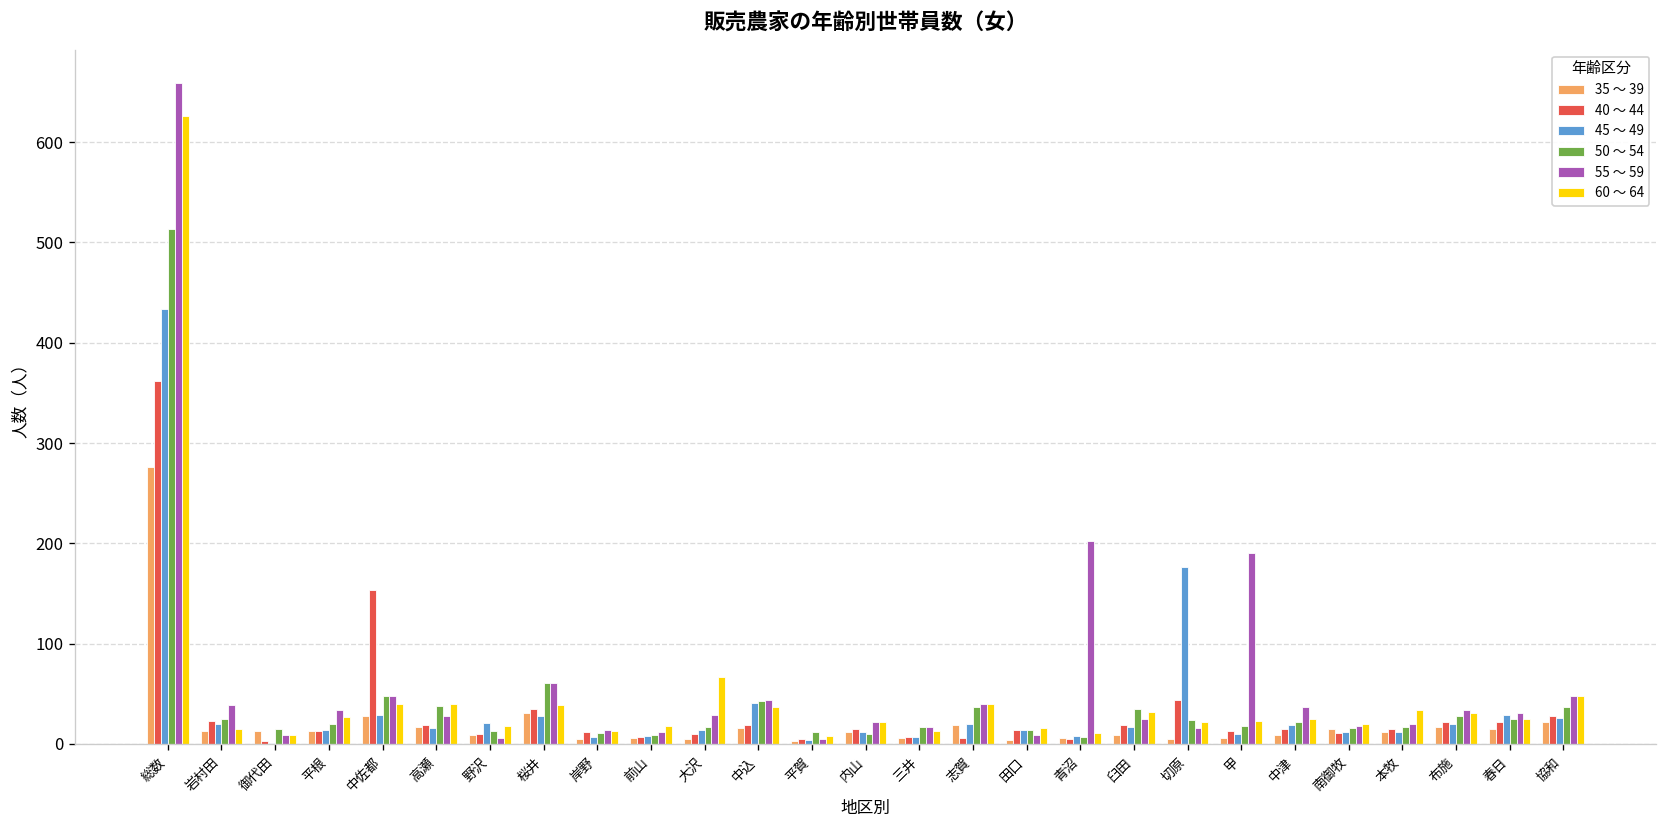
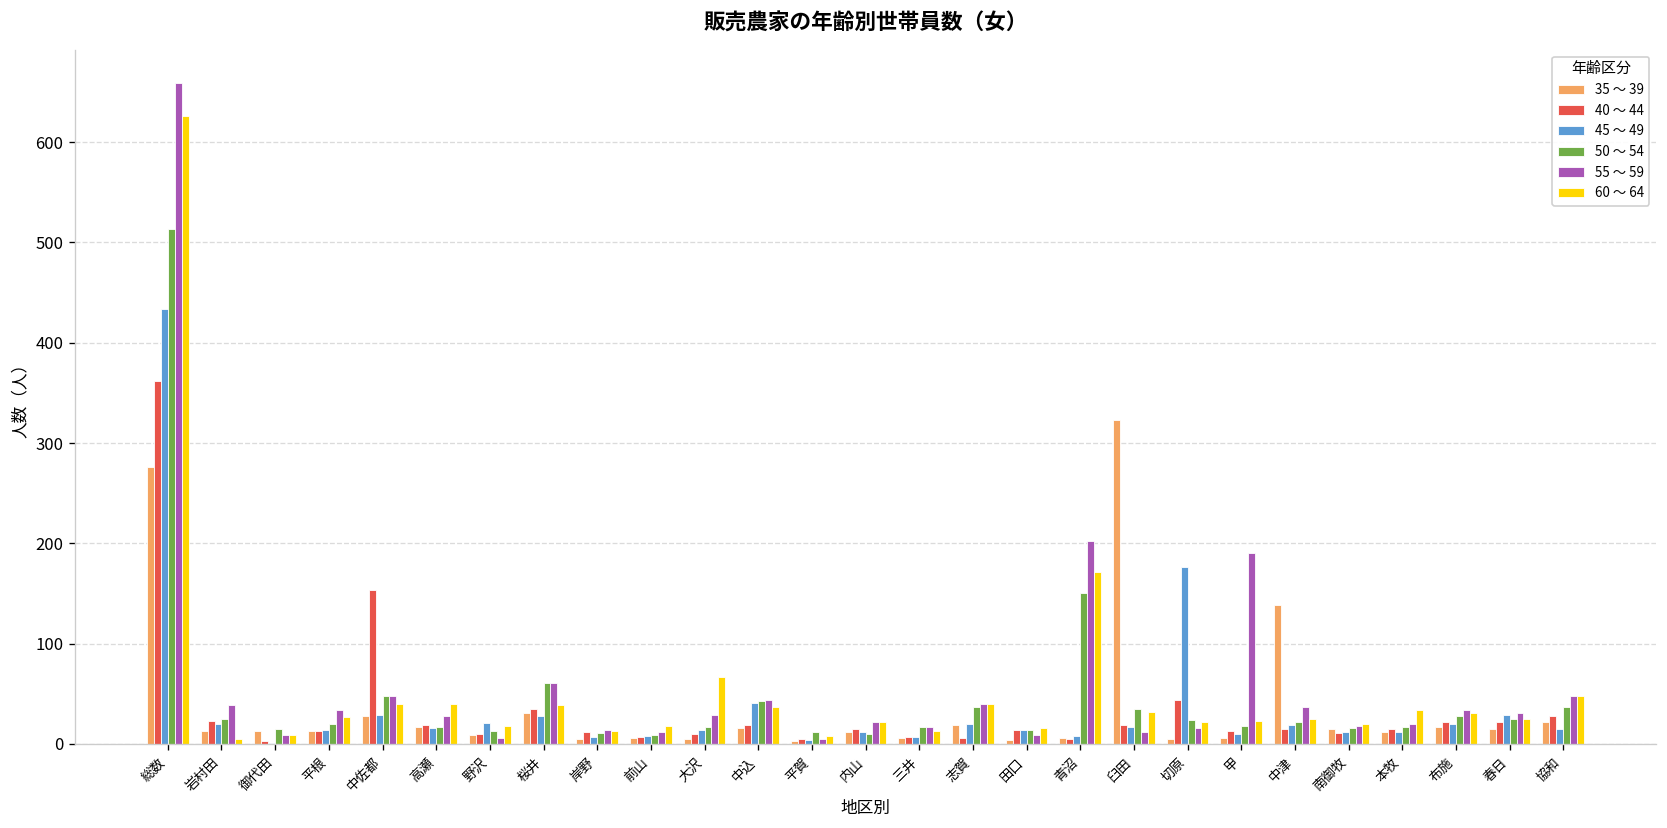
  {
    "35 ～ 39": {
      "総数": 280,
      "岩村田": 10,
      "御代田": 10,
      "平根": 10,
      "中佐都": 30,
      "高瀬": 20,
      "野沢": 10,
      "桜井": 30,
      "岸野": 10,
      "前山": 10,
      "大沢": 10,
      "中込": 20,
      "平賀": 0,
      "内山": 10,
      "三井": 10,
      "志賀": 20,
      "田口": 0,
      "青沼": 10,
-     "臼田": 10,
+     "臼田": 320,
      "切原": 10,
      "甲": 10,
-     "中津": 10,
+     "中津": 140,
      "南御牧": 20,
      "本牧": 10,
      "布施": 20,
      "春日": 20,
      "協和": 20
    },
    "40 ～ 44": {
      "総数": 360,
      "岩村田": 20,
      "御代田": 0,
      "平根": 10,
      "中佐都": 150,
      "高瀬": 20,
      "野沢": 10,
      "桜井": 40,
      "岸野": 10,
      "前山": 10,
      "大沢": 10,
      "中込": 20,
      "平賀": 10,
      "内山": 20,
      "三井": 10,
      "志賀": 10,
      "田口": 10,
      "青沼": 10,
      "臼田": 20,
      "切原": 40,
      "甲": 10,
      "中津": 20,
      "南御牧": 10,
      "本牧": 20,
      "布施": 20,
      "春日": 20,
      "協和": 30
    },
    "45 ～ 49": {
      "総数": 430,
      "岩村田": 20,
      "平根": 10,
      "中佐都": 30,
      "高瀬": 20,
      "野沢": 20,
      "桜井": 30,
      "岸野": 10,
      "前山": 10,
      "大沢": 10,
      "中込": 40,
      "平賀": 0,
      "内山": 10,
      "三井": 10,
      "志賀": 20,
      "田口": 10,
      "青沼": 10,
      "臼田": 20,
      "切原": 180,
      "甲": 10,
      "中津": 20,
      "南御牧": 10,
      "本牧": 10,
      "布施": 20,
      "春日": 30,
-     "協和": 30
+     "協和": 20
    },
    "50 ～ 54": {
      "総数": 510,
      "岩村田": 30,
      "御代田": 20,
      "平根": 20,
      "中佐都": 50,
-     "高瀬": 40,
+     "高瀬": 20,
      "野沢": 10,
      "桜井": 60,
      "岸野": 10,
      "前山": 10,
      "大沢": 20,
      "中込": 40,
      "平賀": 10,
      "内山": 10,
      "三井": 20,
      "志賀": 40,
      "田口": 10,
-     "青沼": 10,
+     "青沼": 150,
      "臼田": 40,
      "切原": 20,
      "甲": 20,
      "中津": 20,
      "南御牧": 20,
      "本牧": 20,
      "布施": 30,
      "春日": 30,
      "協和": 40
    },
    "55 ～ 59": {
      "総数": 660,
      "岩村田": 40,
      "御代田": 10,
      "平根": 30,
      "中佐都": 50,
      "高瀬": 30,
      "野沢": 10,
      "桜井": 60,
      "岸野": 10,
      "前山": 10,
      "大沢": 30,
      "中込": 40,
      "平賀": 10,
      "内山": 20,
      "三井": 20,
      "志賀": 40,
      "田口": 10,
      "青沼": 200,
-     "臼田": 30,
+     "臼田": 10,
      "切原": 20,
      "甲": 190,
      "中津": 40,
      "南御牧": 20,
      "本牧": 20,
      "布施": 30,
      "春日": 30,
      "協和": 50
    },
    "60 ～ 64": {
      "総数": 630,
-     "岩村田": 20,
+     "岩村田": 10,
      "御代田": 10,
      "平根": 30,
      "中佐都": 40,
      "高瀬": 40,
      "野沢": 20,
      "桜井": 40,
      "岸野": 10,
      "前山": 20,
      "大沢": 70,
      "中込": 40,
      "平賀": 10,
      "内山": 20,
      "三井": 10,
      "志賀": 40,
      "田口": 20,
-     "青沼": 10,
+     "青沼": 170,
      "臼田": 30,
      "切原": 20,
      "甲": 20,
      "中津": 30,
      "南御牧": 20,
      "本牧": 30,
      "布施": 30,
      "春日": 30,
      "協和": 50
    }
  }
